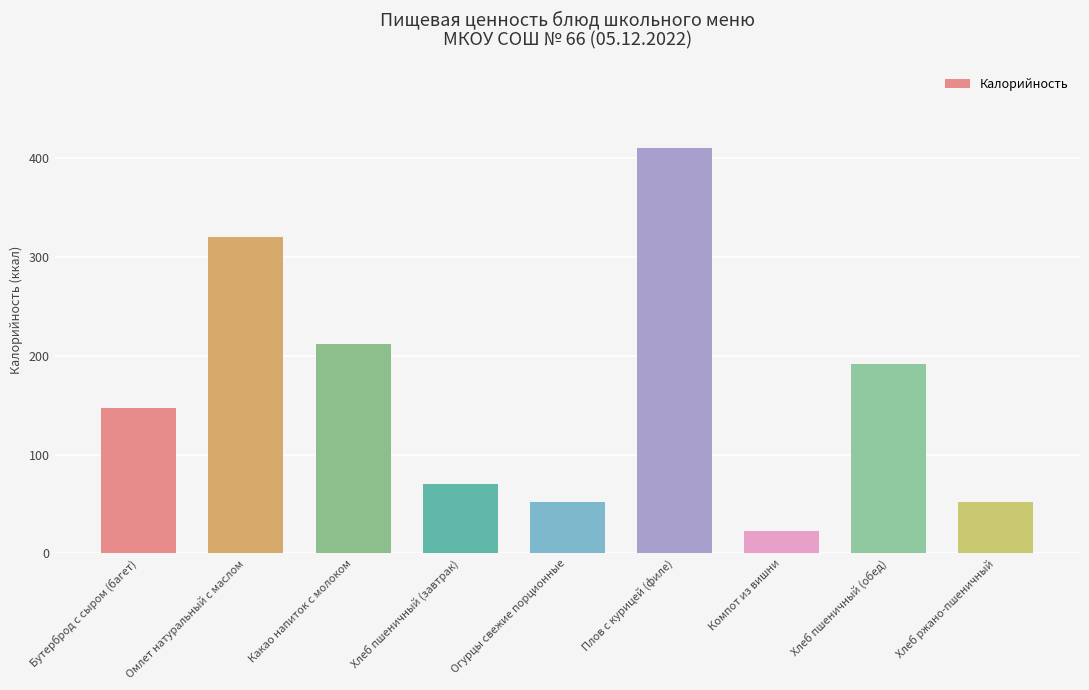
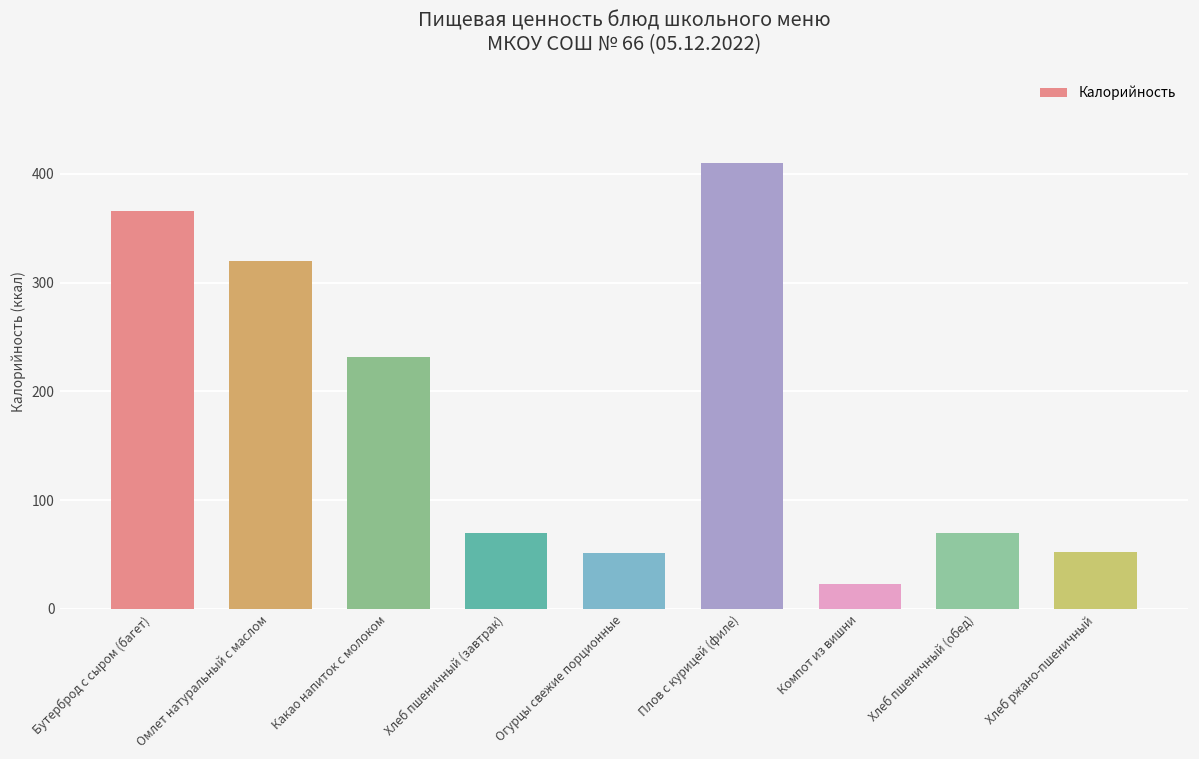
  {
-   "Бутерброд с сыром (багет)": 150,
+   "Бутерброд с сыром (багет)": 370,
    "Омлет натуральный с маслом": 320,
-   "Какао напиток с молоком": 210,
+   "Какао напиток с молоком": 230,
    "Хлеб пшеничный (завтрак)": 70,
    "Огурцы свежие порционные": 50,
    "Плов с курицей (филе)": 410,
    "Компот из вишни": 20,
-   "Хлеб пшеничный (обед)": 190,
+   "Хлеб пшеничный (обед)": 70,
    "Хлеб ржано-пшеничный": 50
  }
